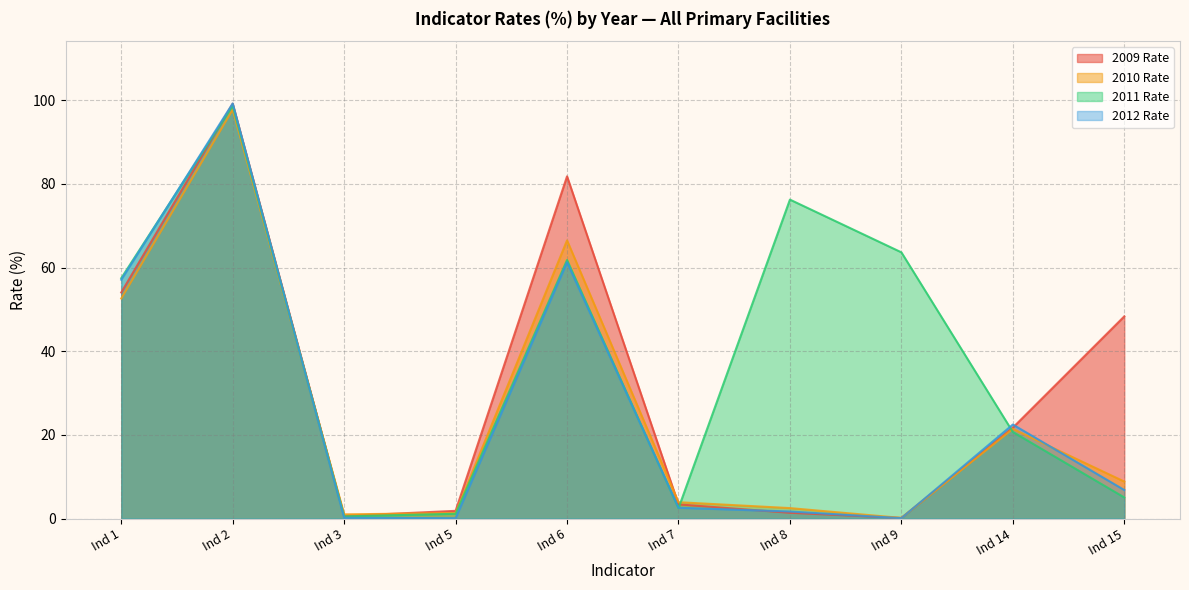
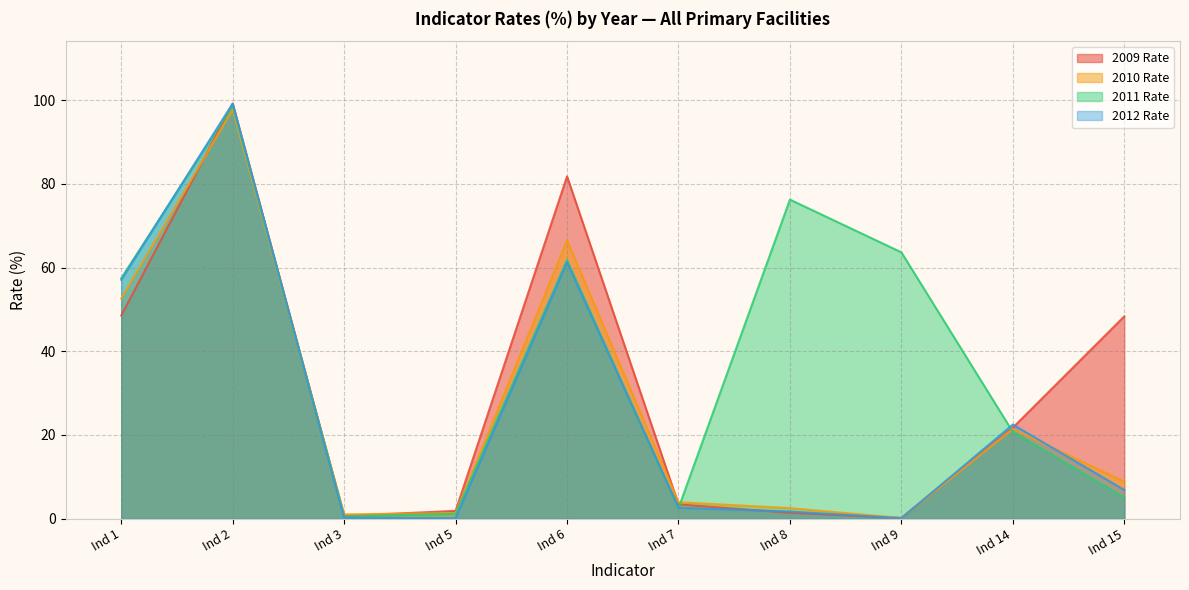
  {
    "2009 Rate": {
-     "Ind 1": 54,
+     "Ind 1": 49,
      "Ind 6": 82,
      "Ind 15": 48
    },
    "2010 Rate": {
      "Ind 1": 53,
      "Ind 2": 98,
      "Ind 6": 66,
      "Ind 8": 3,
      "Ind 15": 9
    },
    "2011 Rate": {
      "Ind 8": 76,
      "Ind 9": 64,
      "Ind 14": 21,
      "Ind 15": 5
    },
    "2012 Rate": {
      "Ind 5": 0,
      "Ind 14": 22,
      "Ind 15": 7
    }
  }
